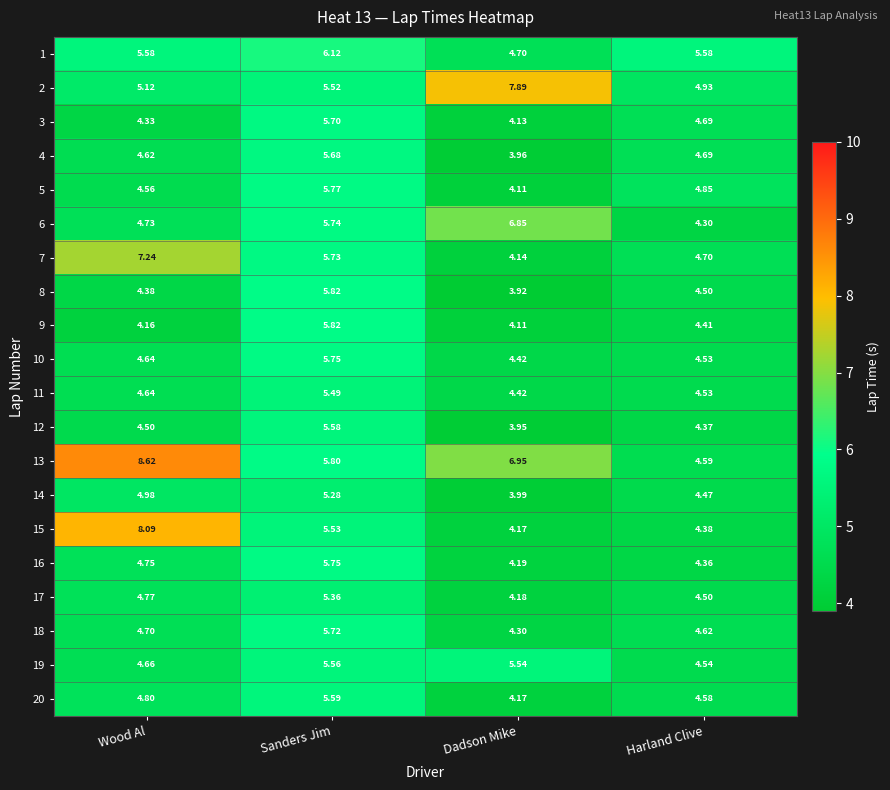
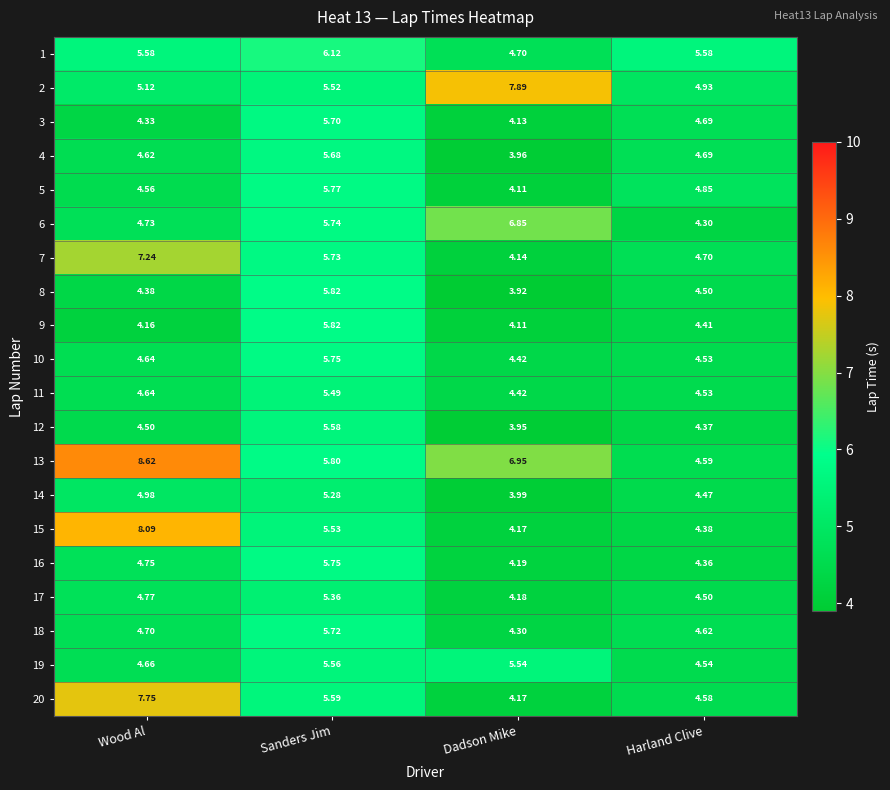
  {
    "1": {
      "Wood Al": 5.58,
      "Sanders Jim": 6.12,
      "Dadson Mike": 4.70,
      "Harland Clive": 5.58
    },
    "2": {
      "Wood Al": 5.12,
      "Sanders Jim": 5.52,
      "Dadson Mike": 7.89,
      "Harland Clive": 4.93
    },
    "3": {
      "Wood Al": 4.33,
      "Sanders Jim": 5.70,
      "Dadson Mike": 4.13,
      "Harland Clive": 4.69
    },
    "4": {
      "Wood Al": 4.62,
      "Sanders Jim": 5.68,
      "Dadson Mike": 3.96,
      "Harland Clive": 4.69
    },
    "5": {
      "Wood Al": 4.56,
      "Sanders Jim": 5.77,
      "Dadson Mike": 4.11,
      "Harland Clive": 4.85
    },
    "6": {
      "Wood Al": 4.73,
      "Sanders Jim": 5.74,
      "Dadson Mike": 6.85,
      "Harland Clive": 4.30
    },
    "7": {
      "Wood Al": 7.24,
      "Sanders Jim": 5.73,
      "Dadson Mike": 4.14,
      "Harland Clive": 4.70
    },
    "8": {
      "Wood Al": 4.38,
      "Sanders Jim": 5.82,
      "Dadson Mike": 3.92,
      "Harland Clive": 4.50
    },
    "9": {
      "Wood Al": 4.16,
      "Sanders Jim": 5.82,
      "Dadson Mike": 4.11,
      "Harland Clive": 4.41
    },
    "10": {
      "Wood Al": 4.64,
      "Sanders Jim": 5.75,
      "Dadson Mike": 4.42,
      "Harland Clive": 4.53
    },
    "11": {
      "Wood Al": 4.64,
      "Sanders Jim": 5.49,
      "Dadson Mike": 4.42,
      "Harland Clive": 4.53
    },
    "12": {
      "Wood Al": 4.50,
      "Sanders Jim": 5.58,
      "Dadson Mike": 3.95,
      "Harland Clive": 4.37
    },
    "13": {
      "Wood Al": 8.62,
      "Sanders Jim": 5.80,
      "Dadson Mike": 6.95,
      "Harland Clive": 4.59
    },
    "14": {
      "Wood Al": 4.98,
      "Sanders Jim": 5.28,
      "Dadson Mike": 3.99,
      "Harland Clive": 4.47
    },
    "15": {
      "Wood Al": 8.09,
      "Sanders Jim": 5.53,
      "Dadson Mike": 4.17,
      "Harland Clive": 4.38
    },
    "16": {
      "Wood Al": 4.75,
      "Sanders Jim": 5.75,
      "Dadson Mike": 4.19,
      "Harland Clive": 4.36
    },
    "17": {
      "Wood Al": 4.77,
      "Sanders Jim": 5.36,
      "Dadson Mike": 4.18,
      "Harland Clive": 4.50
    },
    "18": {
      "Wood Al": 4.70,
      "Sanders Jim": 5.72,
      "Dadson Mike": 4.30,
      "Harland Clive": 4.62
    },
    "19": {
      "Wood Al": 4.66,
      "Sanders Jim": 5.56,
      "Dadson Mike": 5.54,
      "Harland Clive": 4.54
    },
    "20": {
-     "Wood Al": 4.80,
+     "Wood Al": 7.75,
      "Sanders Jim": 5.59,
      "Dadson Mike": 4.17,
      "Harland Clive": 4.58
    }
  }
